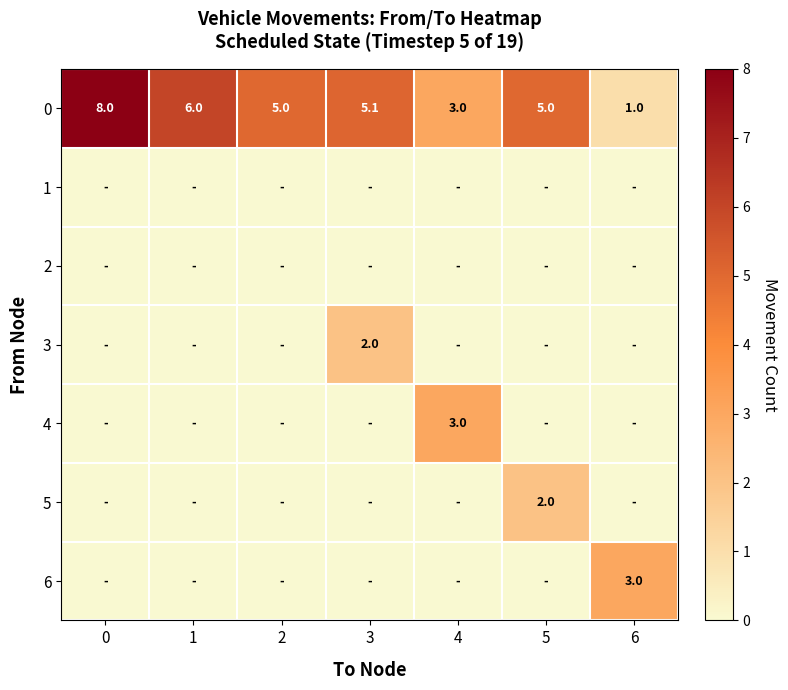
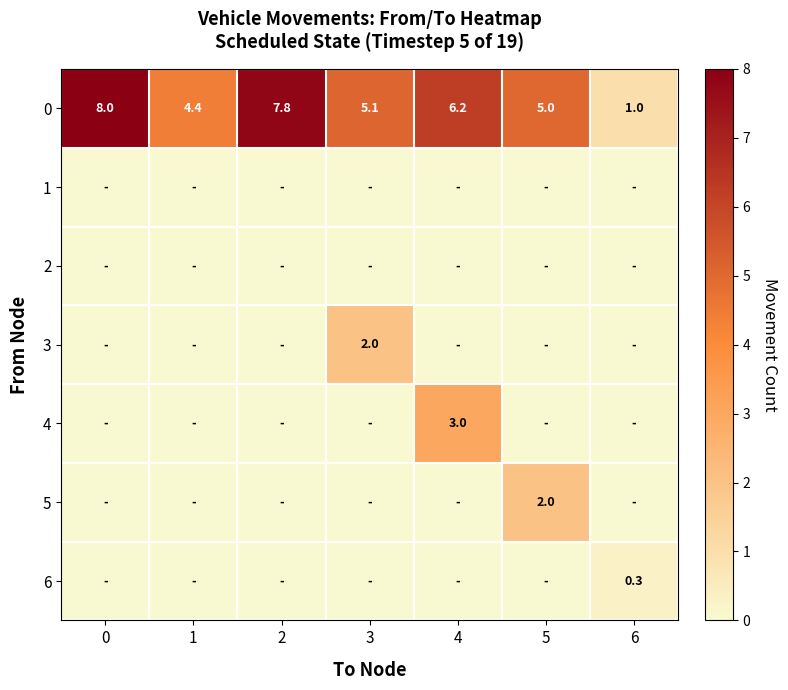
  {
    "0": {
      "0": 8.0,
-     "1": 6.0,
-     "2": 5.0,
+     "1": 4.4,
+     "2": 7.8,
      "3": 5.1,
-     "4": 3.0,
+     "4": 6.2,
      "5": 5.0,
      "6": 1.0
    },
    "3": {
      "3": 2.0
    },
    "4": {
      "4": 3.0
    },
    "5": {
      "5": 2.0
    },
    "6": {
-     "6": 3.0
+     "6": 0.3
    }
  }
